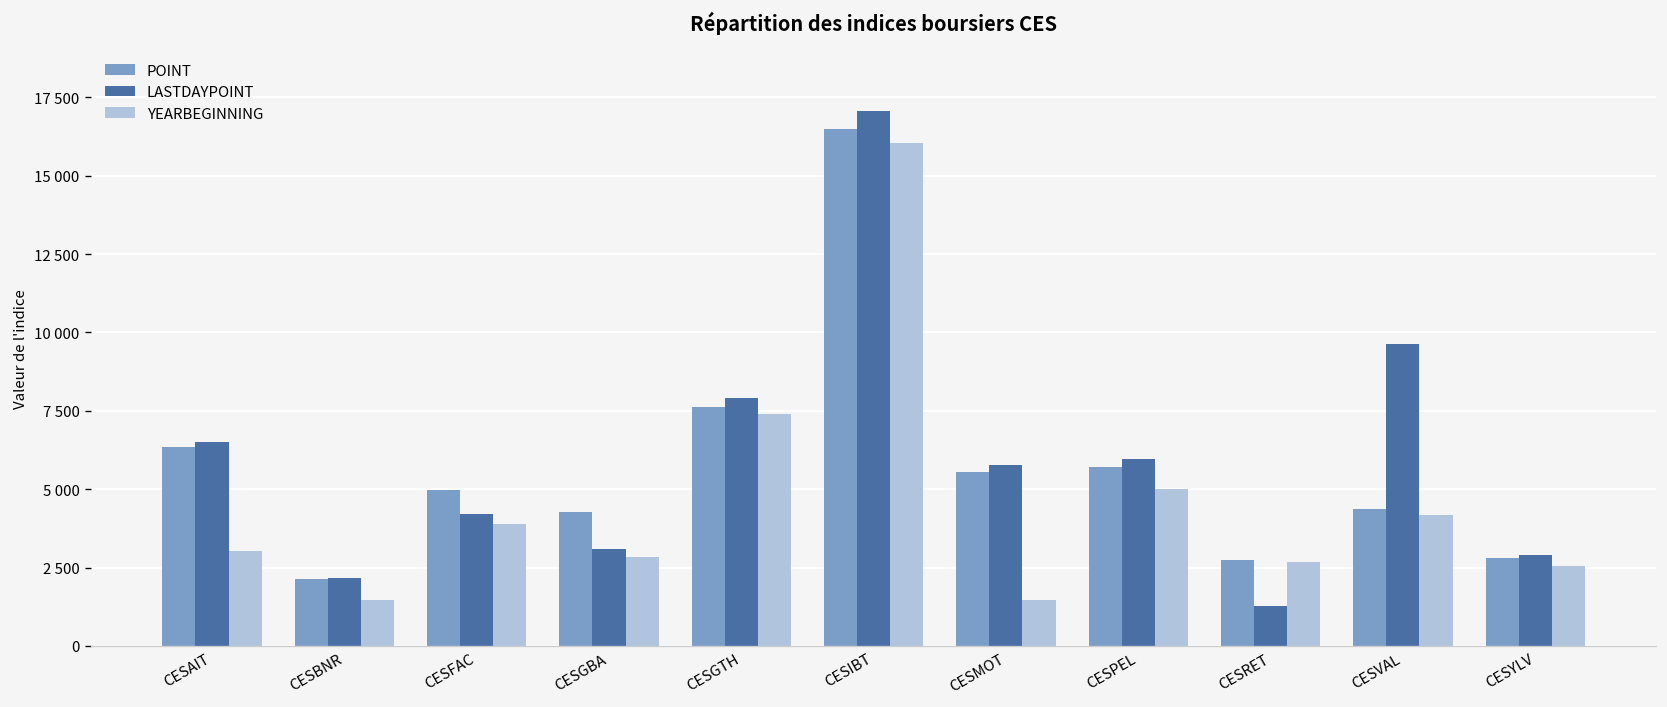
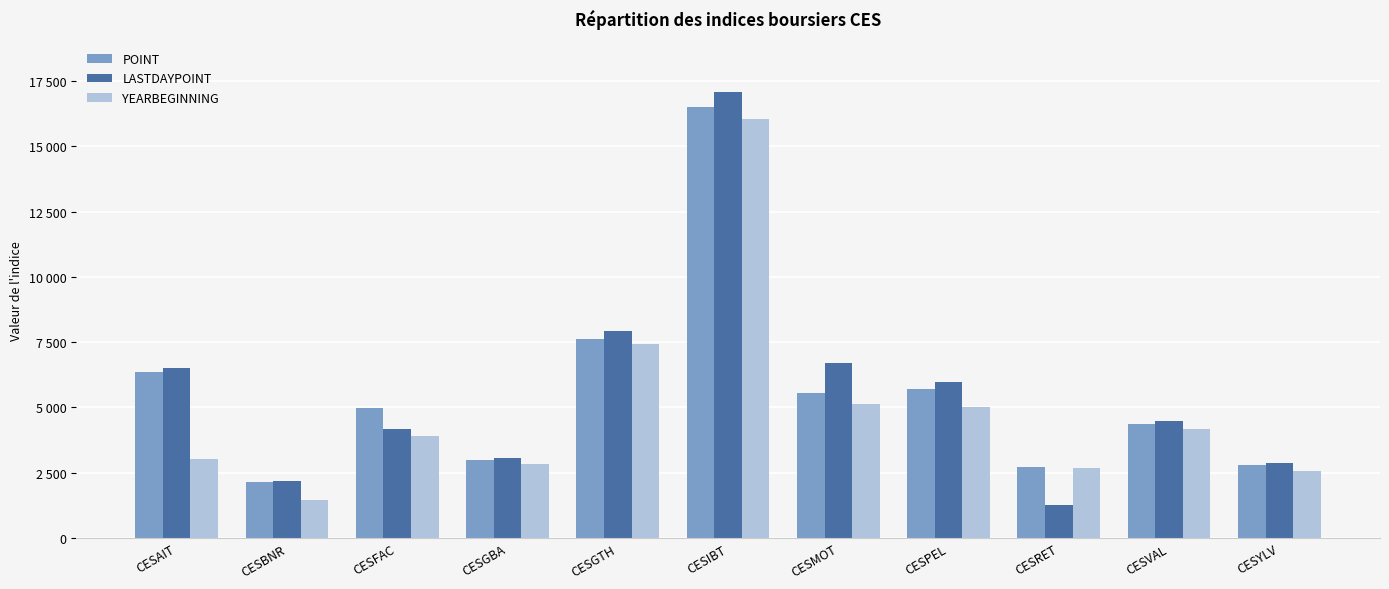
  {
    "POINT": {
      "CESAIT": 6400,
      "CESBNR": 2100,
      "CESFAC": 5000,
-     "CESGBA": 4300,
+     "CESGBA": 3000,
      "CESGTH": 7600,
      "CESIBT": 16500,
      "CESMOT": 5500,
      "CESPEL": 5700,
      "CESRET": 2700,
      "CESVAL": 4400,
      "CESYLV": 2800
    },
    "LASTDAYPOINT": {
      "CESAIT": 6500,
      "CESBNR": 2200,
      "CESFAC": 4200,
      "CESGBA": 3100,
      "CESGTH": 7900,
      "CESIBT": 17100,
-     "CESMOT": 5800,
+     "CESMOT": 6700,
      "CESPEL": 6000,
      "CESRET": 1300,
-     "CESVAL": 9600,
+     "CESVAL": 4500,
      "CESYLV": 2900
    },
    "YEARBEGINNING": {
      "CESAIT": 3000,
      "CESBNR": 1500,
      "CESFAC": 3900,
      "CESGBA": 2900,
      "CESGTH": 7400,
      "CESIBT": 16100,
-     "CESMOT": 1500,
+     "CESMOT": 5100,
      "CESPEL": 5000,
      "CESRET": 2700,
      "CESVAL": 4200,
      "CESYLV": 2600
    }
  }
